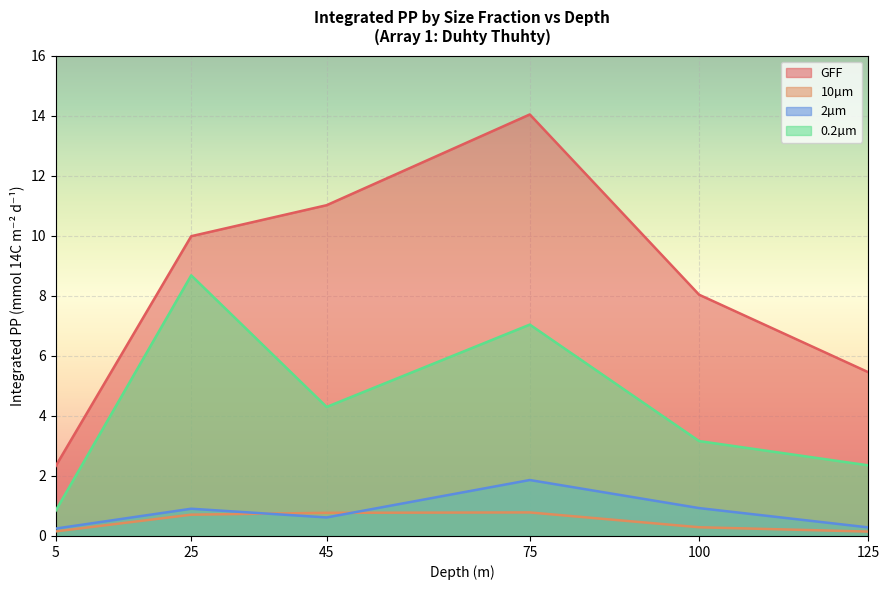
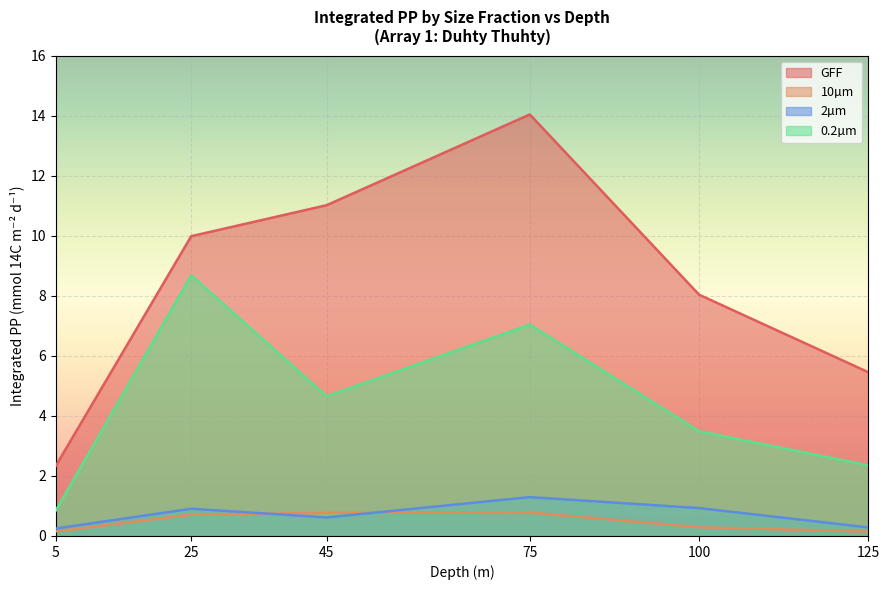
  {
    "2µm": {
      "5": 0.2,
      "25": 0.9,
      "45": 0.6,
-     "75": 1.9,
+     "75": 1.3,
      "100": 0.9,
      "125": 0.3
    },
    "0.2µm": {
      "5": 0.8,
      "25": 8.7,
-     "45": 4.3,
+     "45": 4.7,
      "75": 7.0,
-     "100": 3.2,
+     "100": 3.5,
      "125": 2.4
    }
  }
